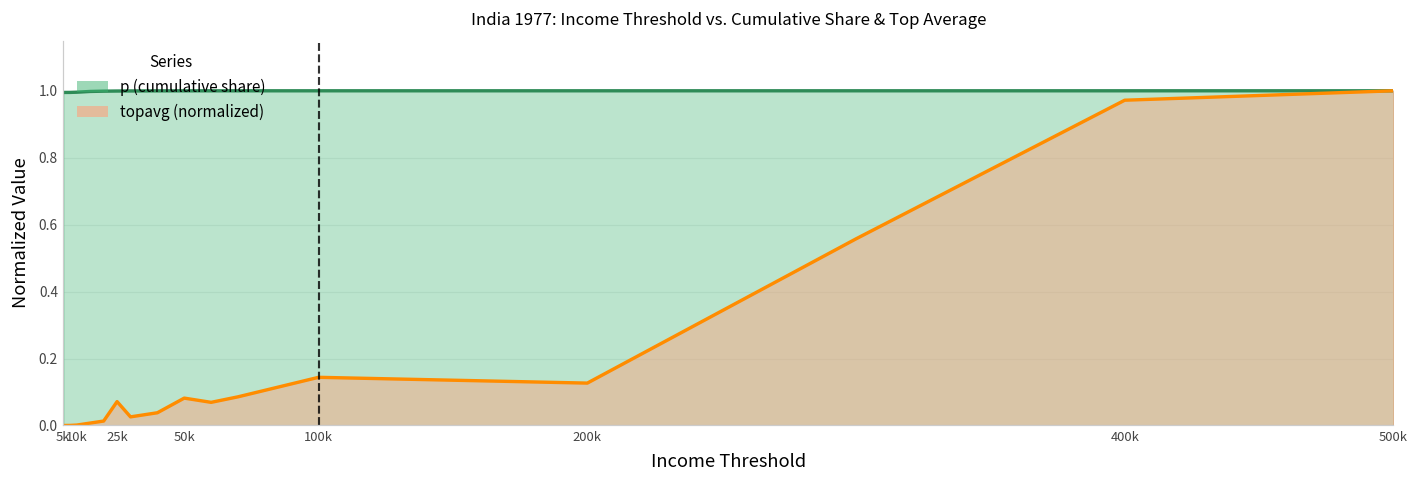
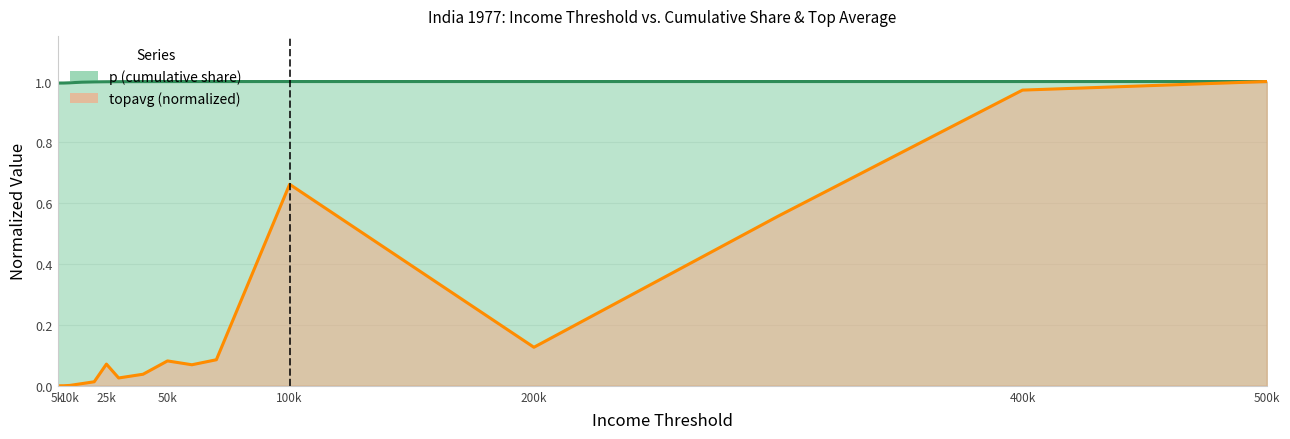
  {
    "p (cumulative share)": {
      "25k": 1.00,
      "50k": 1.00,
      "100k": 1.00,
      "200k": 1.00,
      "400k": 1.00
    },
    "topavg (normalized)": {
      "25k": 0.07,
      "50k": 0.08,
-     "100k": 0.14,
+     "100k": 0.66,
      "200k": 0.13,
      "400k": 0.97
    }
  }
